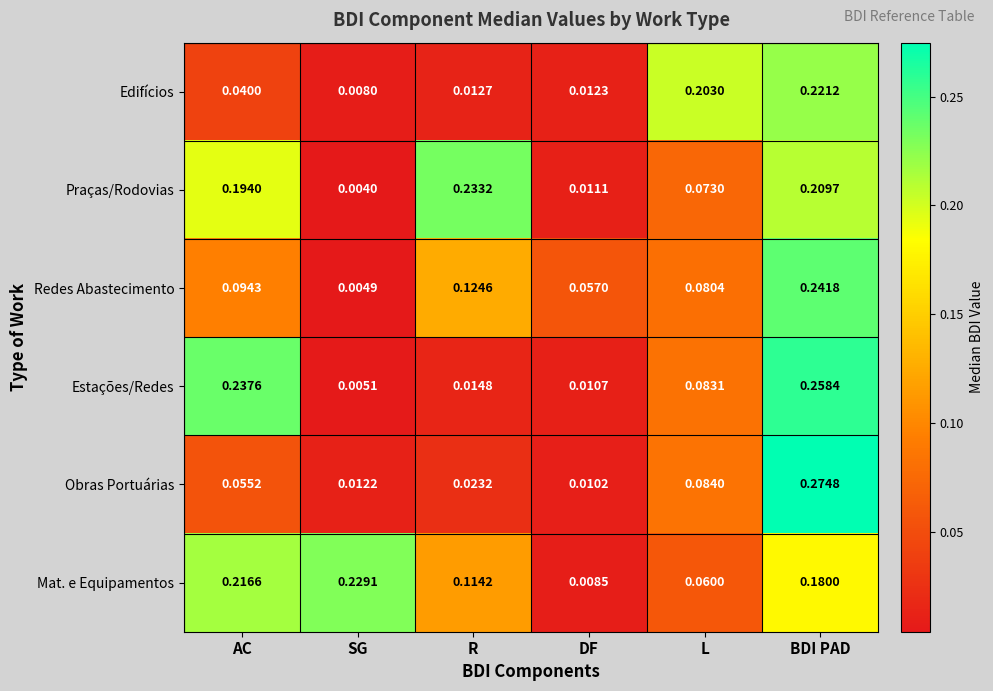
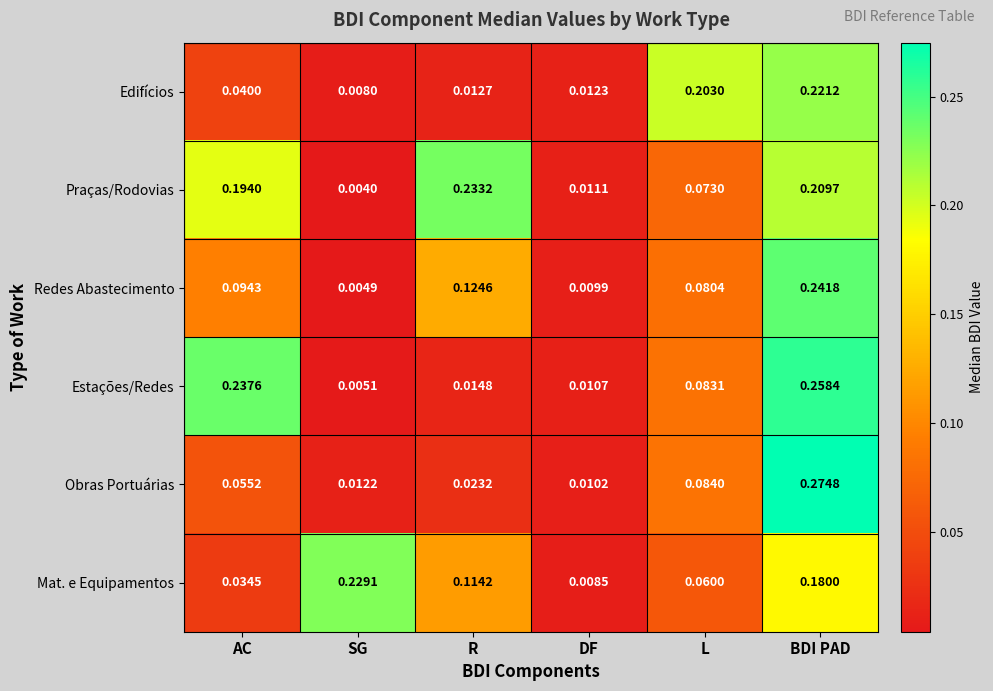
  {
    "Edifícios": {
      "AC": 0.0400,
      "SG": 0.0080,
      "R": 0.0127,
      "DF": 0.0123,
      "L": 0.2030,
      "BDI PAD": 0.2212
    },
    "Praças/Rodovias": {
      "AC": 0.1940,
      "SG": 0.0040,
      "R": 0.2332,
      "DF": 0.0111,
      "L": 0.0730,
      "BDI PAD": 0.2097
    },
    "Redes Abastecimento": {
      "AC": 0.0943,
      "SG": 0.0049,
      "R": 0.1246,
-     "DF": 0.0570,
+     "DF": 0.0099,
      "L": 0.0804,
      "BDI PAD": 0.2418
    },
    "Estações/Redes": {
      "AC": 0.2376,
      "SG": 0.0051,
      "R": 0.0148,
      "DF": 0.0107,
      "L": 0.0831,
      "BDI PAD": 0.2584
    },
    "Obras Portuárias": {
      "AC": 0.0552,
      "SG": 0.0122,
      "R": 0.0232,
      "DF": 0.0102,
      "L": 0.0840,
      "BDI PAD": 0.2748
    },
    "Mat. e Equipamentos": {
-     "AC": 0.2166,
+     "AC": 0.0345,
      "SG": 0.2291,
      "R": 0.1142,
      "DF": 0.0085,
      "L": 0.0600,
      "BDI PAD": 0.1800
    }
  }
